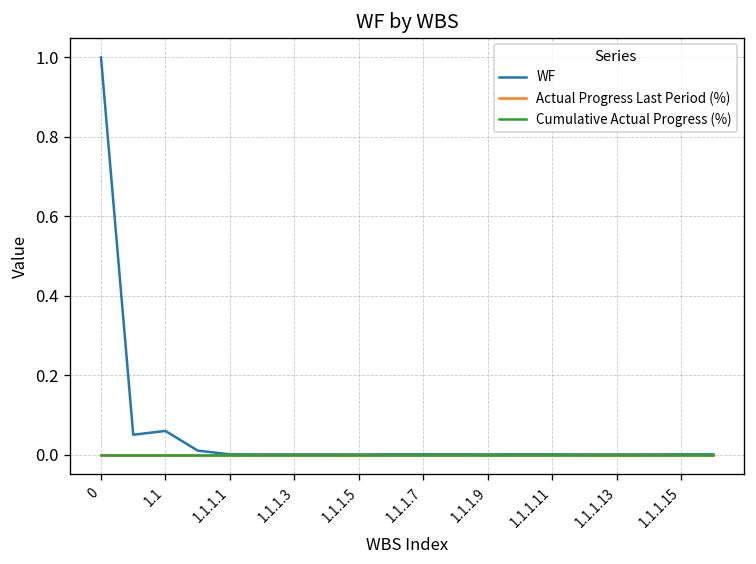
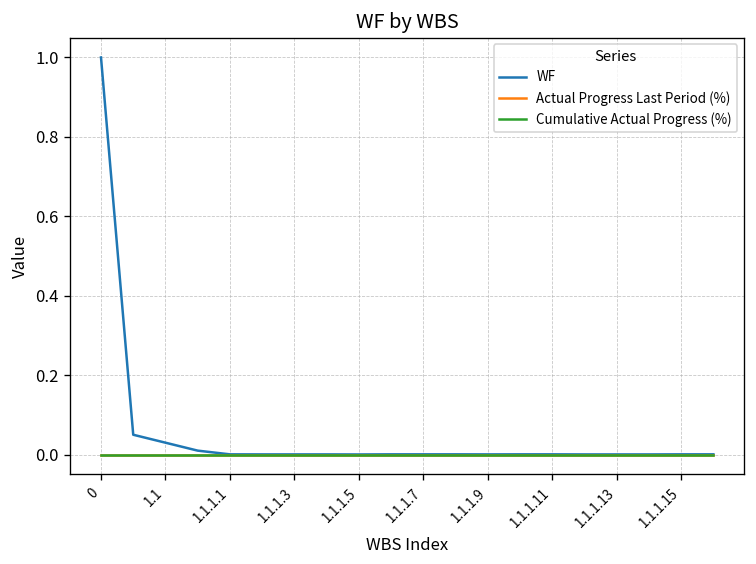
  {
    "WF": {
      "0": 1.00,
-     "1.1": 0.06
+     "1.1": 0.03
    },
    "Cumulative Actual Progress (%)": {
      "0": 0.00,
      "1.1": 0.00
    }
  }
